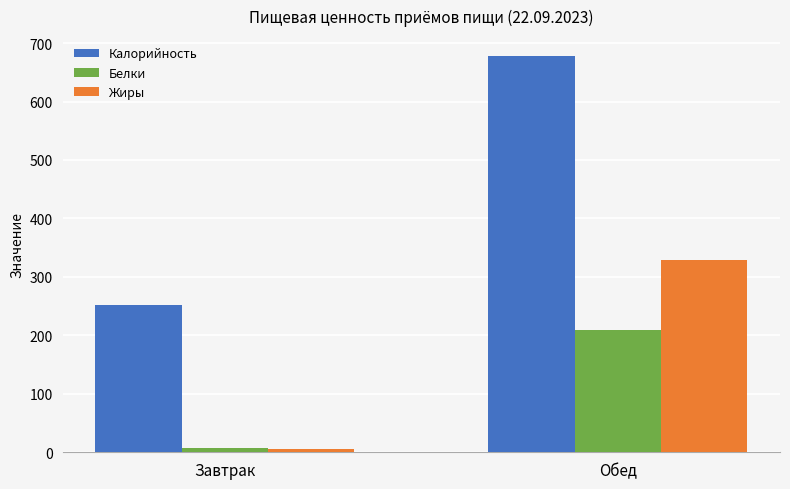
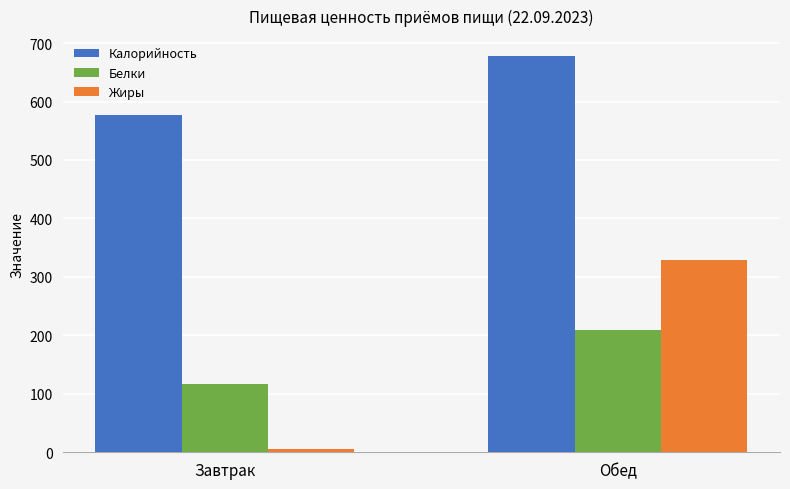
  {
    "Калорийность": {
-     "Завтрак": 250,
+     "Завтрак": 580,
      "Обед": 680
    },
    "Белки": {
-     "Завтрак": 10,
+     "Завтрак": 120,
      "Обед": 210
    },
    "Жиры": {
      "Завтрак": 10,
      "Обед": 330
    }
  }
